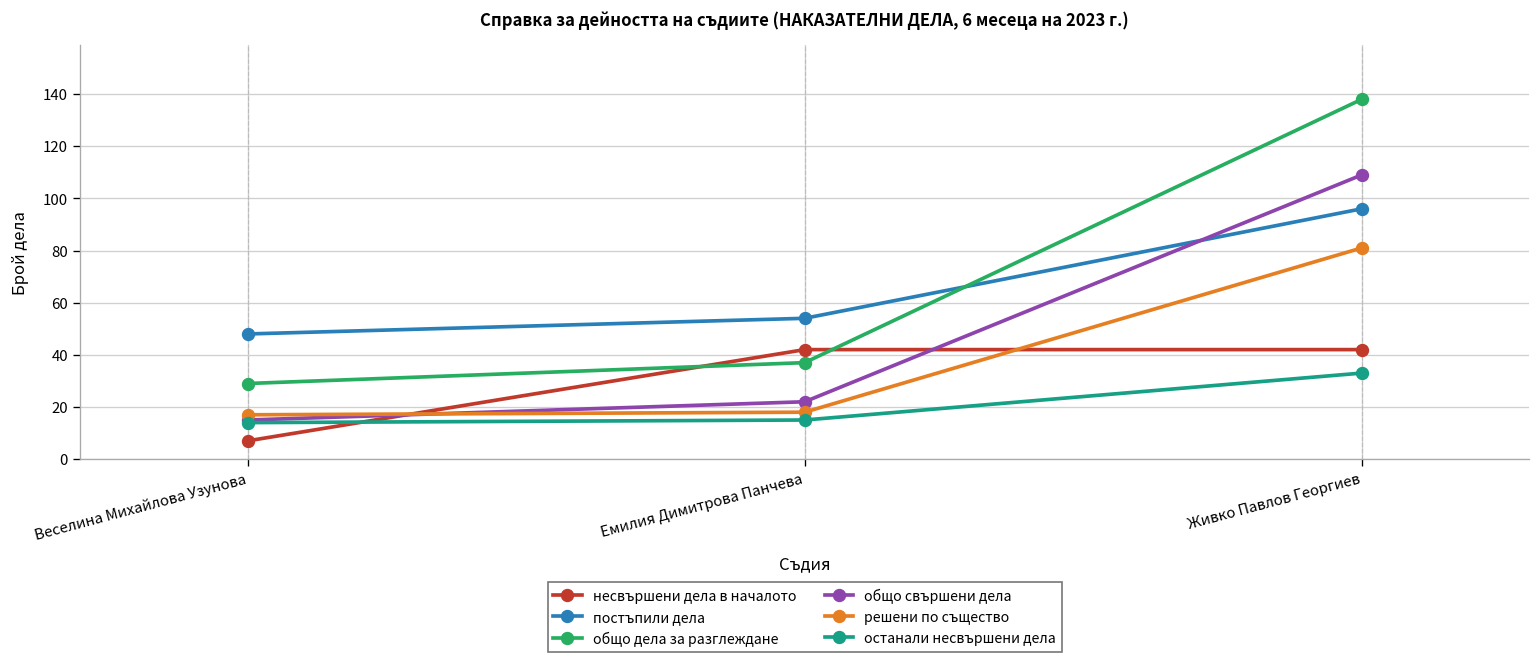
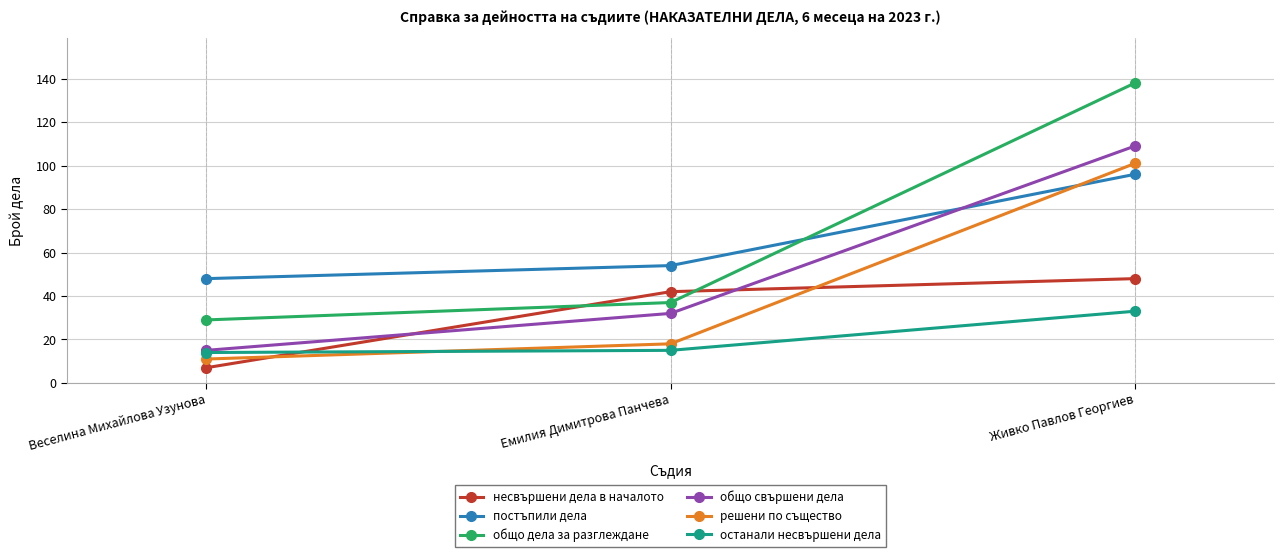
  {
    "несвършени дела в началото": {
      "Веселина Михайлова Узунова": 7,
      "Емилия Димитрова Панчева": 42,
-     "Живко Павлов Георгиев": 42
+     "Живко Павлов Георгиев": 48
    },
    "постъпили дела": {
      "Веселина Михайлова Узунова": 48,
      "Емилия Димитрова Панчева": 54,
      "Живко Павлов Георгиев": 96
    },
    "общо свършени дела": {
-     "Емилия Димитрова Панчева": 22,
+     "Емилия Димитрова Панчева": 32,
      "Живко Павлов Георгиев": 109
    },
    "решени по същество": {
-     "Веселина Михайлова Узунова": 17,
+     "Веселина Михайлова Узунова": 11,
      "Емилия Димитрова Панчева": 18,
-     "Живко Павлов Георгиев": 81
+     "Живко Павлов Георгиев": 101
    }
  }
